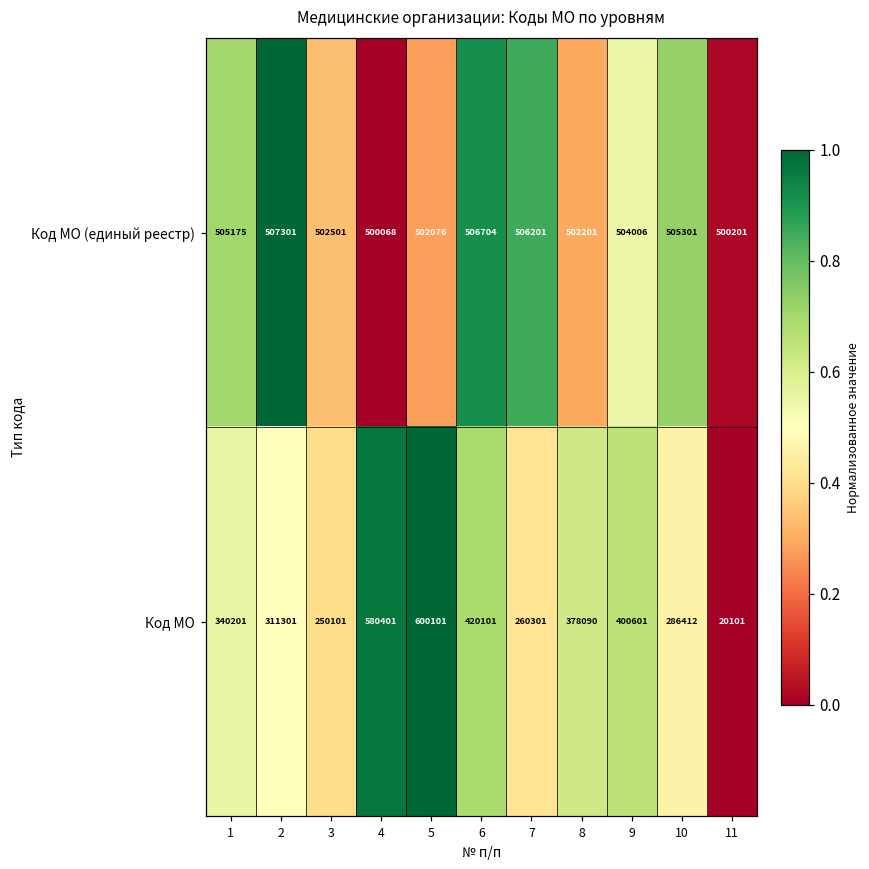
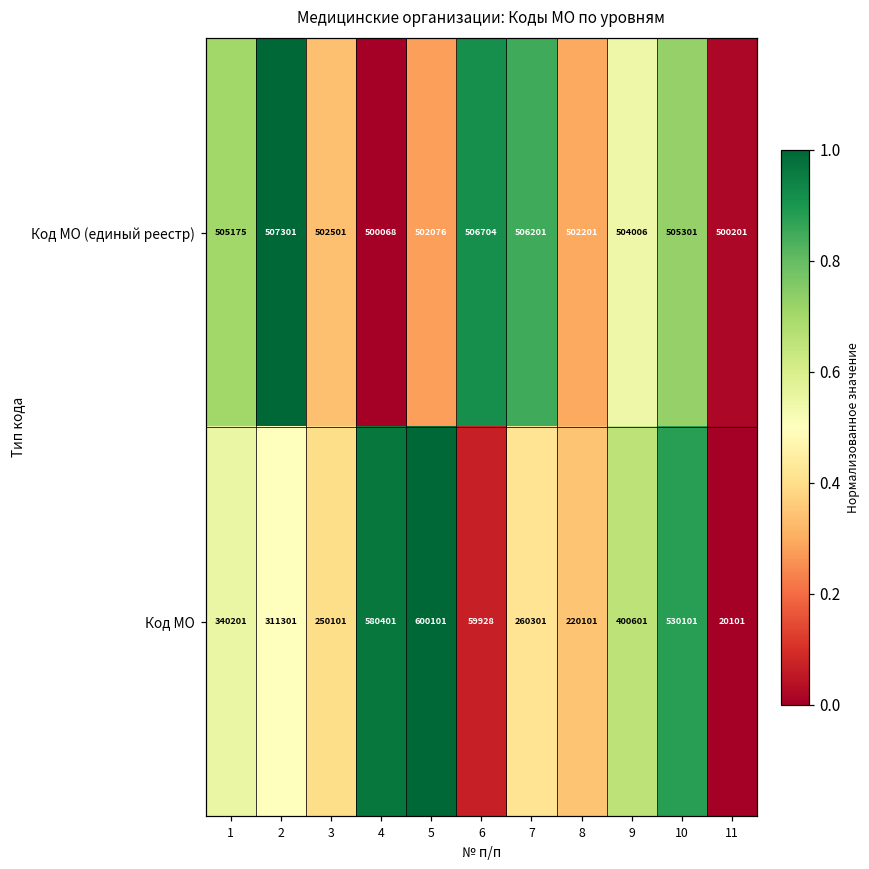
  {
    "Код МО (единый реестр)": {
      "1": 505175,
      "2": 507301,
      "3": 502501,
      "4": 500068,
      "5": 502076,
      "6": 506704,
      "7": 506201,
      "8": 502201,
      "9": 504006,
      "10": 505301,
      "11": 500201
    },
    "Код МО": {
      "1": 340201,
      "2": 311301,
      "3": 250101,
      "4": 580401,
      "5": 600101,
-     "6": 420101,
+     "6": 59928,
      "7": 260301,
-     "8": 378090,
+     "8": 220101,
      "9": 400601,
-     "10": 286412,
+     "10": 530101,
      "11": 20101
    }
  }
